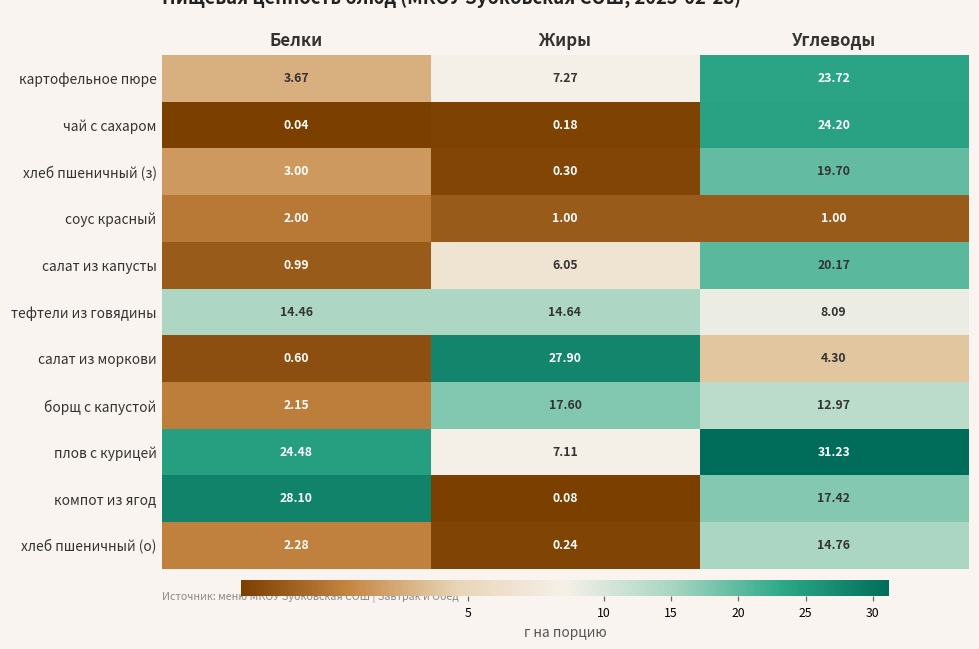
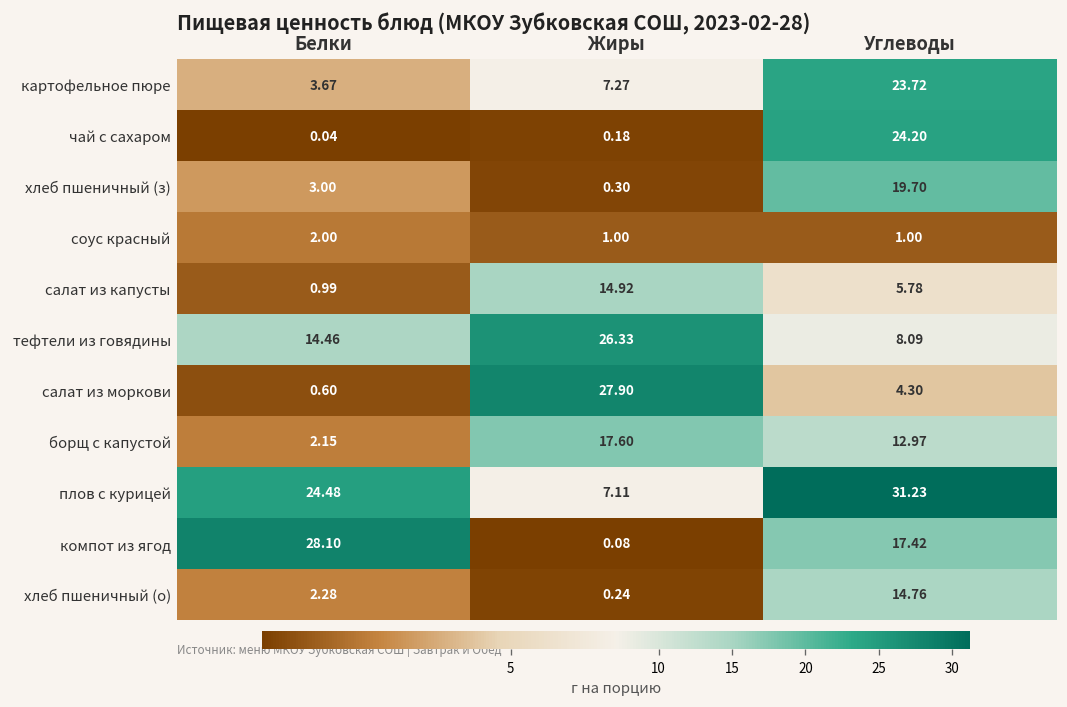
  {
    "картофельное пюре": {
      "Белки": 3.67,
      "Жиры": 7.27,
      "Углеводы": 23.72
    },
    "чай с сахаром": {
      "Белки": 0.04,
      "Жиры": 0.18,
      "Углеводы": 24.20
    },
    "хлеб пшеничный (з)": {
      "Белки": 3.00,
      "Жиры": 0.30,
      "Углеводы": 19.70
    },
    "соус красный": {
      "Белки": 2.00,
      "Жиры": 1.00,
      "Углеводы": 1.00
    },
    "салат из капусты": {
      "Белки": 0.99,
-     "Жиры": 6.05,
-     "Углеводы": 20.17
+     "Жиры": 14.92,
+     "Углеводы": 5.78
    },
    "тефтели из говядины": {
      "Белки": 14.46,
-     "Жиры": 14.64,
+     "Жиры": 26.33,
      "Углеводы": 8.09
    },
    "салат из моркови": {
      "Белки": 0.60,
      "Жиры": 27.90,
      "Углеводы": 4.30
    },
    "борщ с капустой": {
      "Белки": 2.15,
      "Жиры": 17.60,
      "Углеводы": 12.97
    },
    "плов с курицей": {
      "Белки": 24.48,
      "Жиры": 7.11,
      "Углеводы": 31.23
    },
    "компот из ягод": {
      "Белки": 28.10,
      "Жиры": 0.08,
      "Углеводы": 17.42
    },
    "хлеб пшеничный (о)": {
      "Белки": 2.28,
      "Жиры": 0.24,
      "Углеводы": 14.76
    }
  }
